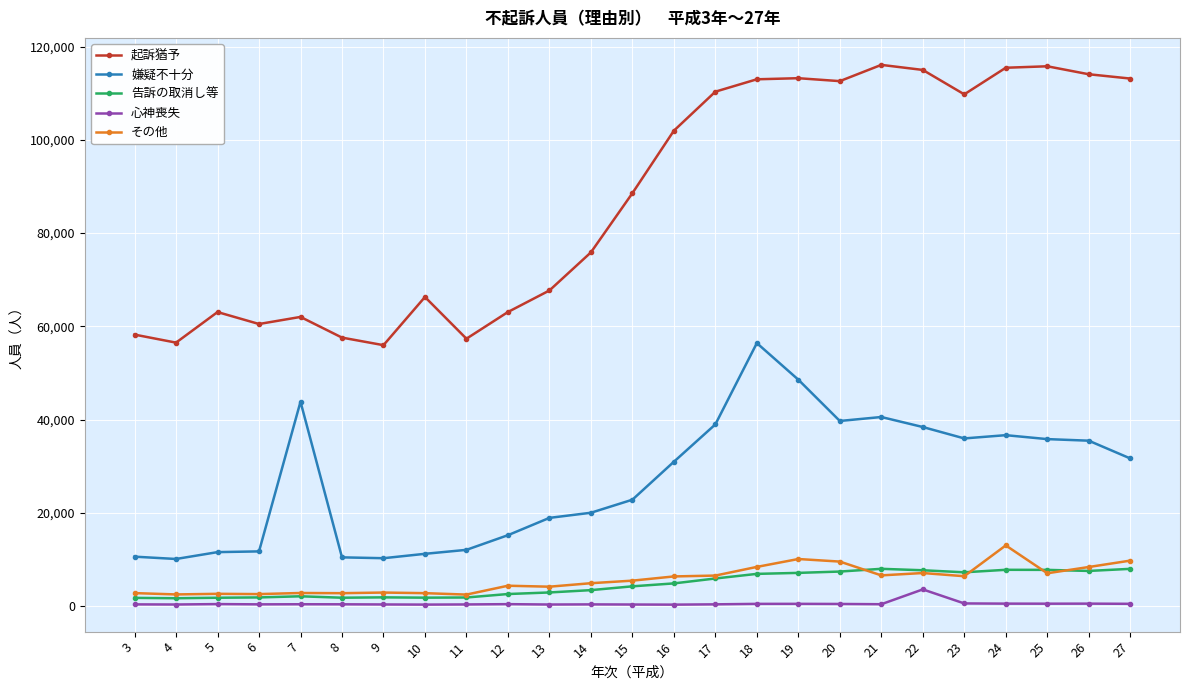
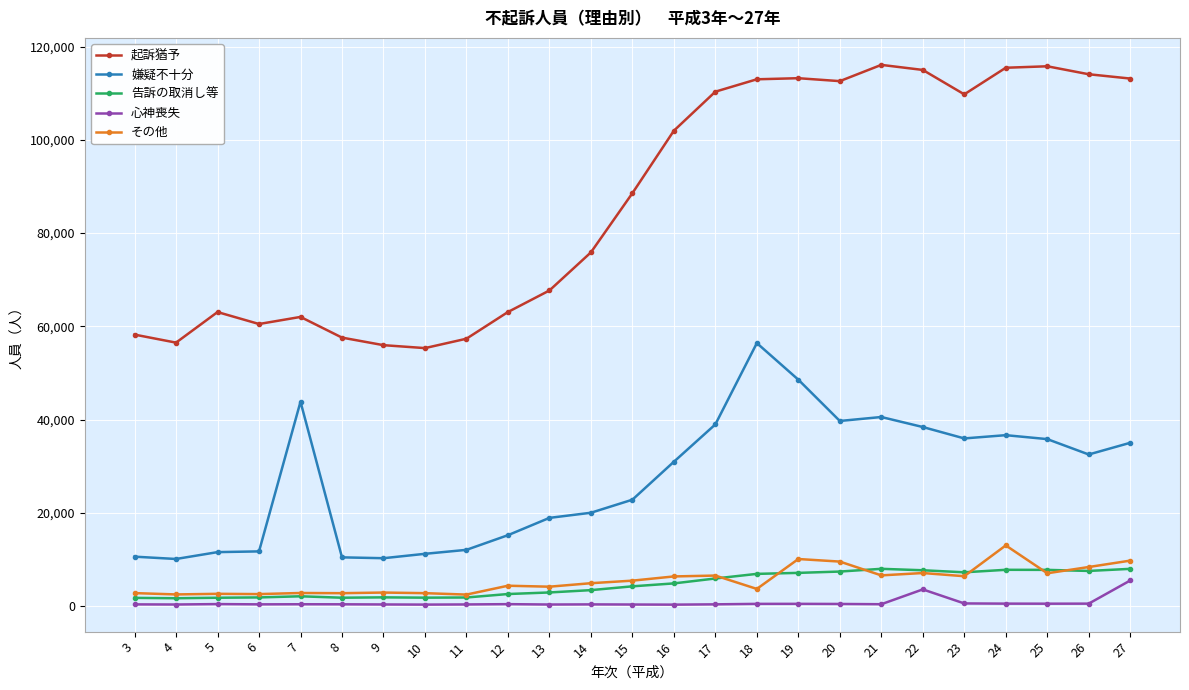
  {
    "起訴猶予": {
      "3": "58,000",
      "4": "57,000",
      "5": "63,000",
      "6": "61,000",
      "7": "62,000",
      "8": "58,000",
      "9": "56,000",
-     "10": "66,000",
+     "10": "55,000",
      "11": "57,000",
      "12": "63,000",
      "13": "68,000",
      "14": "76,000",
      "15": "89,000",
      "16": "102,000",
      "17": "110,000",
      "18": "113,000",
      "19": "113,000",
      "20": "113,000",
      "21": "116,000",
      "22": "115,000",
      "23": "110,000",
      "24": "115,000",
      "25": "116,000",
      "26": "114,000",
      "27": "113,000"
    },
    "嫌疑不十分": {
      "3": "11,000",
      "4": "10,000",
      "5": "12,000",
      "6": "12,000",
      "7": "44,000",
      "8": "11,000",
      "9": "10,000",
      "10": "11,000",
      "11": "12,000",
      "12": "15,000",
      "13": "19,000",
      "14": "20,000",
      "15": "23,000",
      "16": "31,000",
      "17": "39,000",
      "18": "56,000",
      "19": "49,000",
      "20": "40,000",
      "21": "41,000",
      "22": "38,000",
      "23": "36,000",
      "24": "37,000",
      "25": "36,000",
-     "26": "36,000",
-     "27": "32,000"
+     "26": "33,000",
+     "27": "35,000"
    },
    "告訴の取消し等": {
      "3": "2,000",
      "4": "2,000",
      "5": "2,000",
      "6": "2,000",
      "7": "2,000",
      "8": "2,000",
      "9": "2,000",
      "10": "2,000",
      "11": "2,000",
      "12": "3,000",
      "13": "3,000",
      "14": "3,000",
      "15": "4,000",
      "16": "5,000",
      "17": "6,000",
      "18": "7,000",
      "19": "7,000",
      "20": "7,000",
      "21": "8,000",
      "22": "8,000",
      "23": "7,000",
      "24": "8,000",
      "25": "8,000",
      "26": "8,000",
      "27": "8,000"
    },
    "心神喪失": {
      "3": "0",
      "4": "0",
      "5": "0",
      "6": "0",
      "7": "0",
      "8": "0",
      "9": "0",
      "10": "0",
      "11": "0",
      "12": "0",
      "13": "0",
      "14": "0",
      "15": "0",
      "16": "0",
      "17": "0",
      "18": "1,000",
      "19": "1,000",
      "20": "1,000",
      "21": "0",
      "22": "4,000",
      "23": "1,000",
      "24": "1,000",
      "25": "1,000",
      "26": "1,000",
-     "27": "1,000"
+     "27": "6,000"
    },
    "その他": {
      "3": "3,000",
      "4": "3,000",
      "5": "3,000",
      "6": "3,000",
      "7": "3,000",
      "8": "3,000",
      "9": "3,000",
      "10": "3,000",
      "11": "3,000",
      "12": "4,000",
      "13": "4,000",
      "14": "5,000",
      "15": "6,000",
      "16": "6,000",
      "17": "7,000",
-     "18": "8,000",
+     "18": "4,000",
      "19": "10,000",
      "20": "10,000",
      "21": "7,000",
      "22": "7,000",
      "23": "6,000",
      "24": "13,000",
      "25": "7,000",
      "26": "8,000",
      "27": "10,000"
    }
  }
